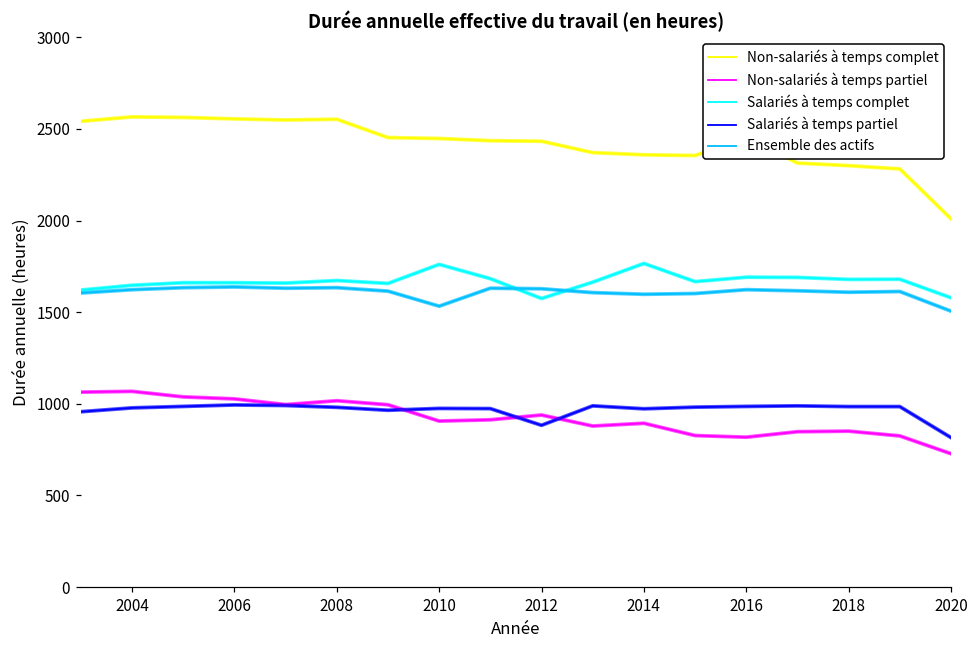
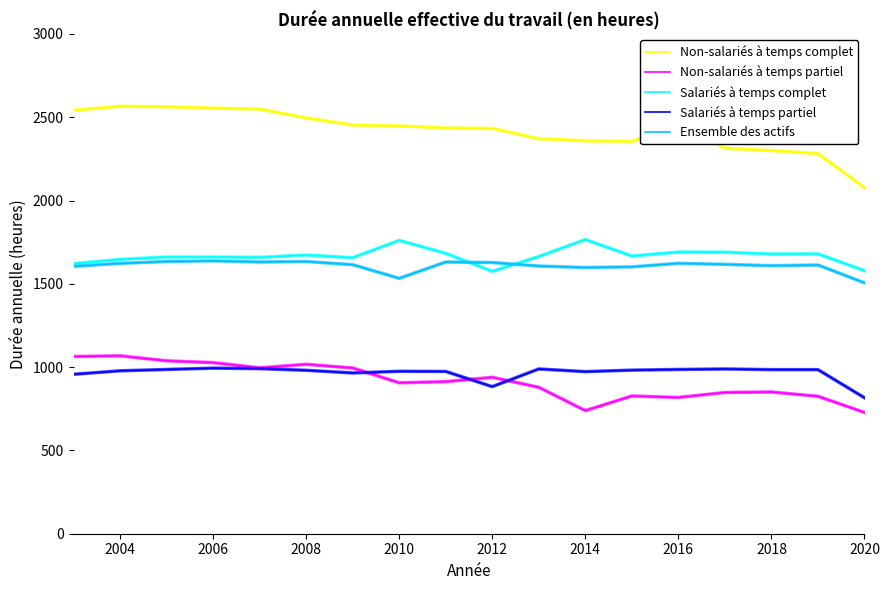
  {
    "Non-salariés à temps complet": {
      "2004": 2570,
      "2006": 2560,
-     "2008": 2550,
+     "2008": 2500,
      "2010": 2450,
      "2012": 2430,
      "2014": 2360,
      "2018": 2300,
-     "2020": 2010
+     "2020": 2080
    },
    "Non-salariés à temps partiel": {
      "2004": 1070,
      "2006": 1030,
      "2008": 1020,
      "2010": 910,
      "2012": 940,
-     "2014": 890,
+     "2014": 740,
      "2016": 820,
      "2018": 850,
      "2020": 730
    },
    "Salariés à temps complet": {
      "2004": 1650,
      "2006": 1660,
      "2008": 1670,
      "2010": 1760,
      "2012": 1580,
      "2014": 1770,
      "2016": 1690,
      "2018": 1680,
      "2020": 1580
    },
    "Salariés à temps partiel": {
      "2004": 980,
      "2006": 990,
      "2008": 980,
      "2010": 980,
      "2012": 880,
      "2014": 970,
      "2016": 990,
      "2018": 990,
      "2020": 820
    },
    "Ensemble des actifs": {
      "2004": 1620,
      "2006": 1640,
      "2008": 1630,
      "2010": 1530,
      "2012": 1630,
      "2014": 1600,
      "2016": 1620,
      "2018": 1610,
      "2020": 1510
    }
  }
